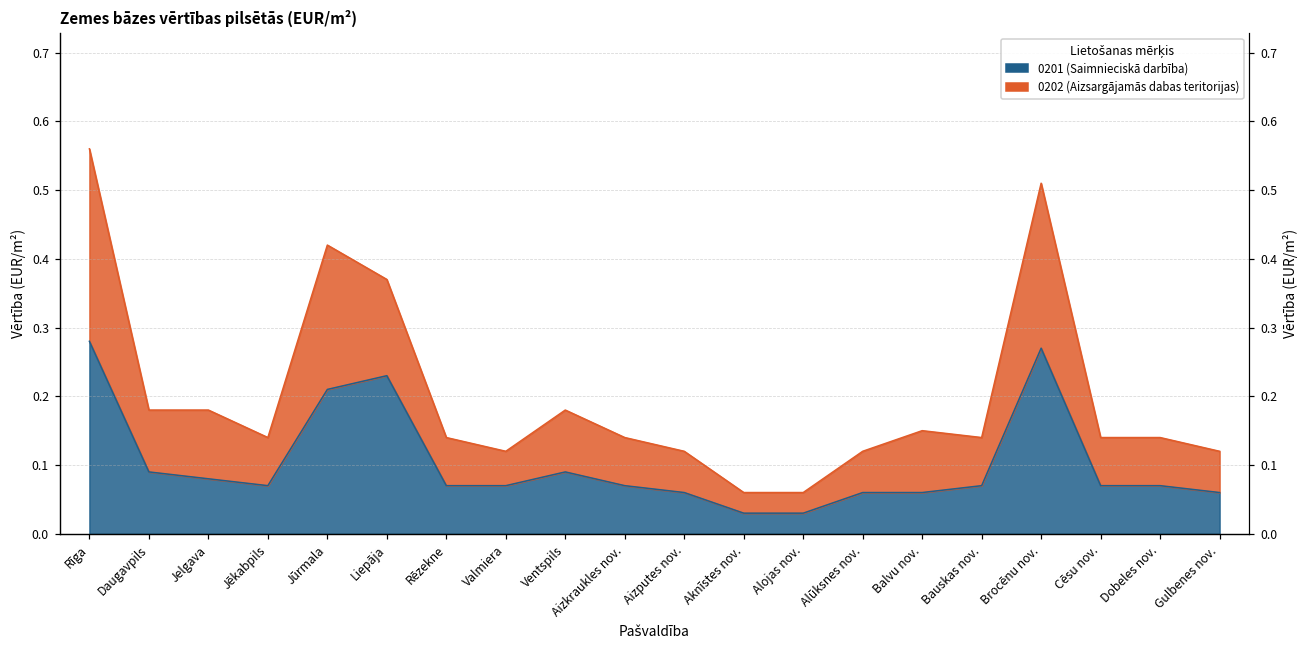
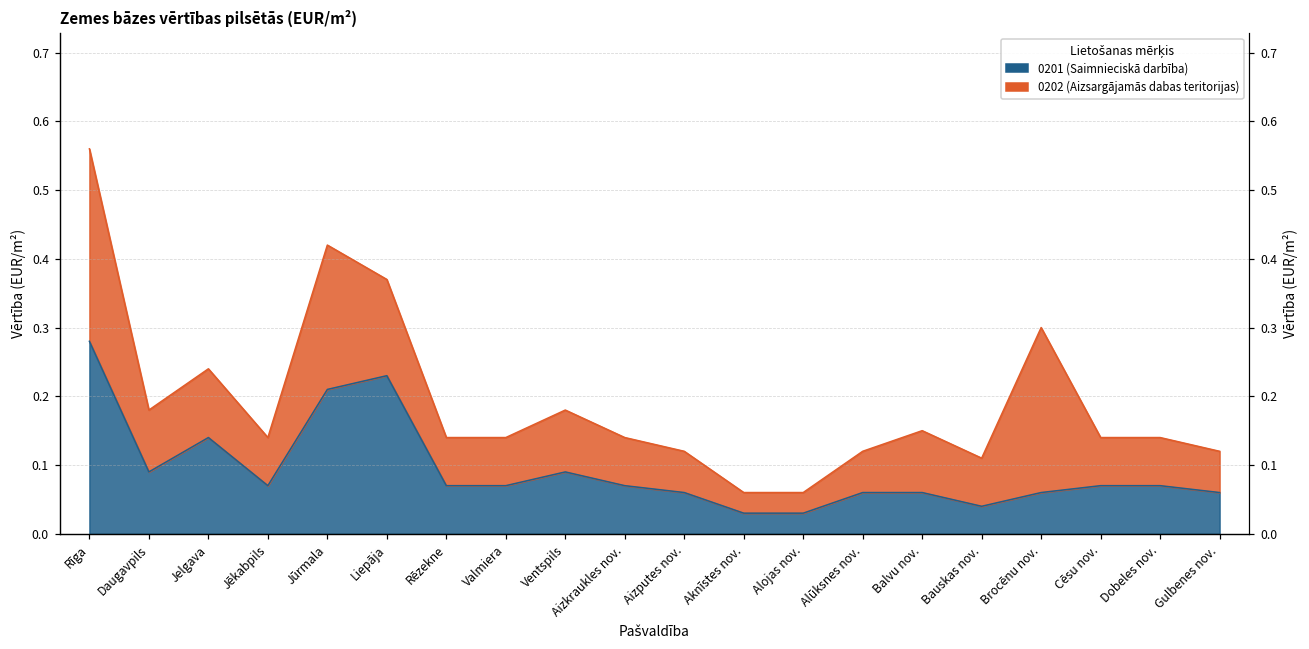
  {
    "0201 (Saimnieciskā darbība)": {
      "Rīga": 0.28,
      "Daugavpils": 0.09,
-     "Jelgava": 0.08,
+     "Jelgava": 0.14,
      "Jēkabpils": 0.07,
      "Jūrmala": 0.21,
      "Liepāja": 0.23,
      "Rēzekne": 0.07,
      "Valmiera": 0.07,
      "Ventspils": 0.09,
      "Aizkraukles nov.": 0.07,
      "Aizputes nov.": 0.06,
      "Aknīstes nov.": 0.03,
      "Alojas nov.": 0.03,
      "Alūksnes nov.": 0.06,
      "Balvu nov.": 0.06,
-     "Bauskas nov.": 0.07,
-     "Brocēnu nov.": 0.27,
+     "Bauskas nov.": 0.04,
+     "Brocēnu nov.": 0.06,
      "Cēsu nov.": 0.07,
      "Dobeles nov.": 0.07,
      "Gulbenes nov.": 0.06
    },
    "0202 (Aizsargājamās dabas teritorijas)": {
      "Rīga": 0.28,
      "Daugavpils": 0.09,
      "Jelgava": 0.10,
      "Jēkabpils": 0.07,
      "Jūrmala": 0.21,
      "Liepāja": 0.14,
      "Rēzekne": 0.07,
-     "Valmiera": 0.05,
+     "Valmiera": 0.07,
      "Ventspils": 0.09,
      "Aizkraukles nov.": 0.07,
      "Aizputes nov.": 0.06,
      "Aknīstes nov.": 0.03,
      "Alojas nov.": 0.03,
      "Alūksnes nov.": 0.06,
      "Balvu nov.": 0.09,
      "Bauskas nov.": 0.07,
      "Brocēnu nov.": 0.24,
      "Cēsu nov.": 0.07,
      "Dobeles nov.": 0.07,
      "Gulbenes nov.": 0.06
    }
  }
